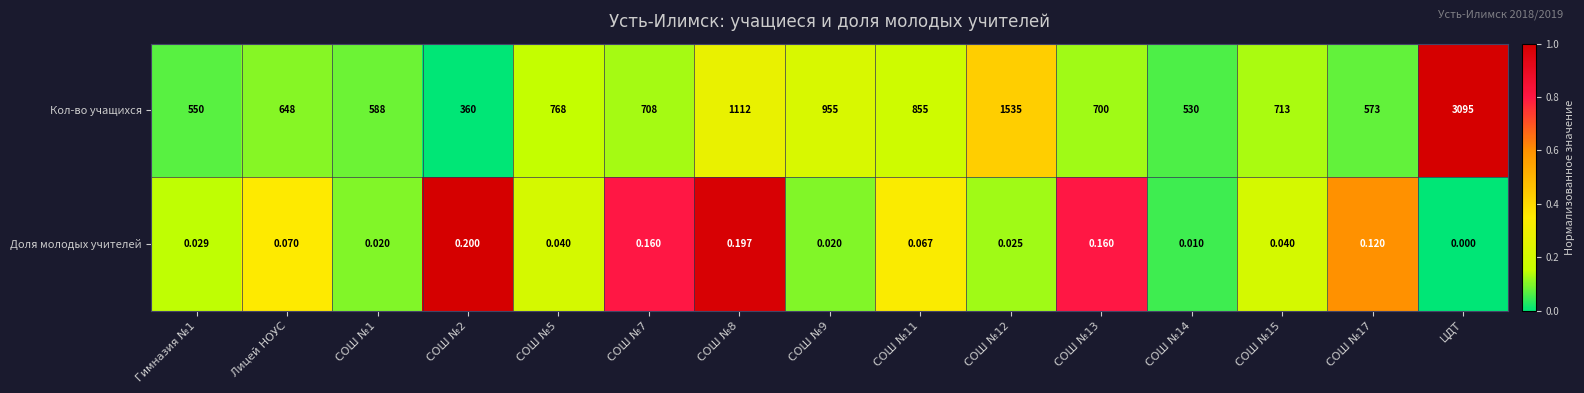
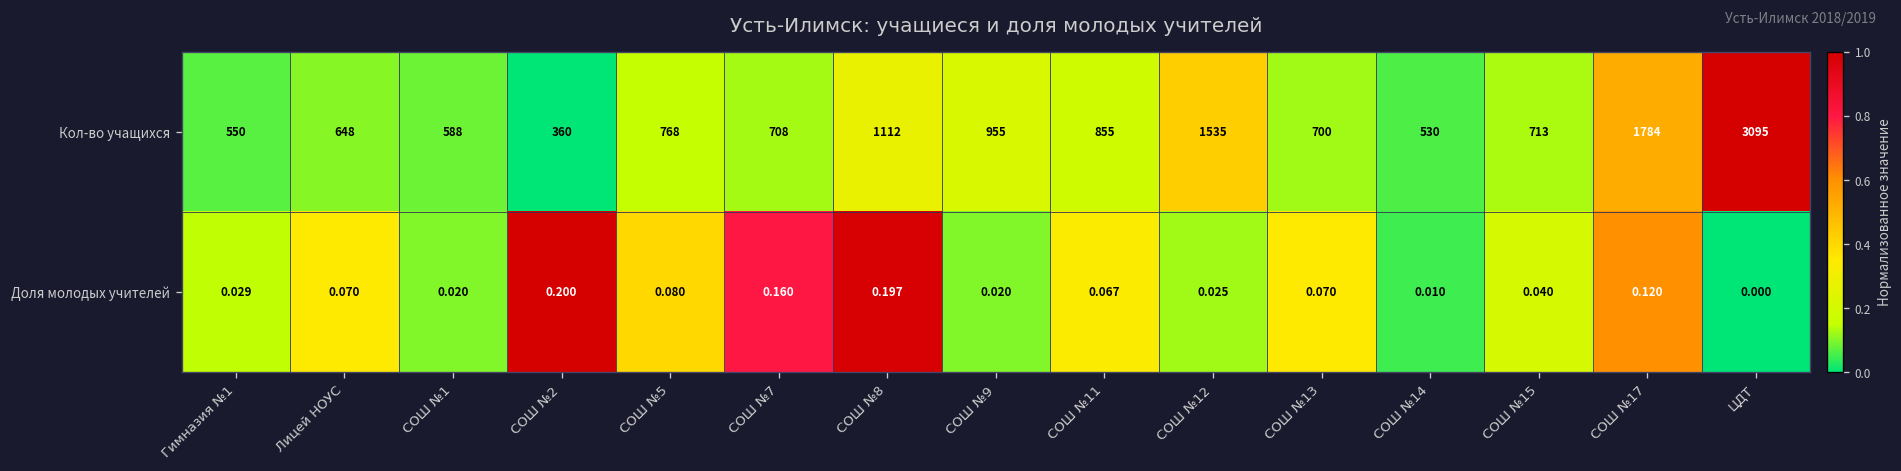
  {
    "Кол-во учащихся": {
      "Гимназия №1": 550,
      "Лицей НОУС": 648,
      "СОШ №1": 588,
      "СОШ №2": 360,
      "СОШ №5": 768,
      "СОШ №7": 708,
      "СОШ №8": 1112,
      "СОШ №9": 955,
      "СОШ №11": 855,
      "СОШ №12": 1535,
      "СОШ №13": 700,
      "СОШ №14": 530,
      "СОШ №15": 713,
-     "СОШ №17": 573,
+     "СОШ №17": 1784,
      "ЦДТ": 3095
    },
    "Доля молодых учителей": {
      "Гимназия №1": 0.029,
      "Лицей НОУС": 0.070,
      "СОШ №1": 0.020,
      "СОШ №2": 0.200,
-     "СОШ №5": 0.040,
+     "СОШ №5": 0.080,
      "СОШ №7": 0.160,
      "СОШ №8": 0.197,
      "СОШ №9": 0.020,
      "СОШ №11": 0.067,
      "СОШ №12": 0.025,
-     "СОШ №13": 0.160,
+     "СОШ №13": 0.070,
      "СОШ №14": 0.010,
      "СОШ №15": 0.040,
      "СОШ №17": 0.120,
      "ЦДТ": 0.000
    }
  }
